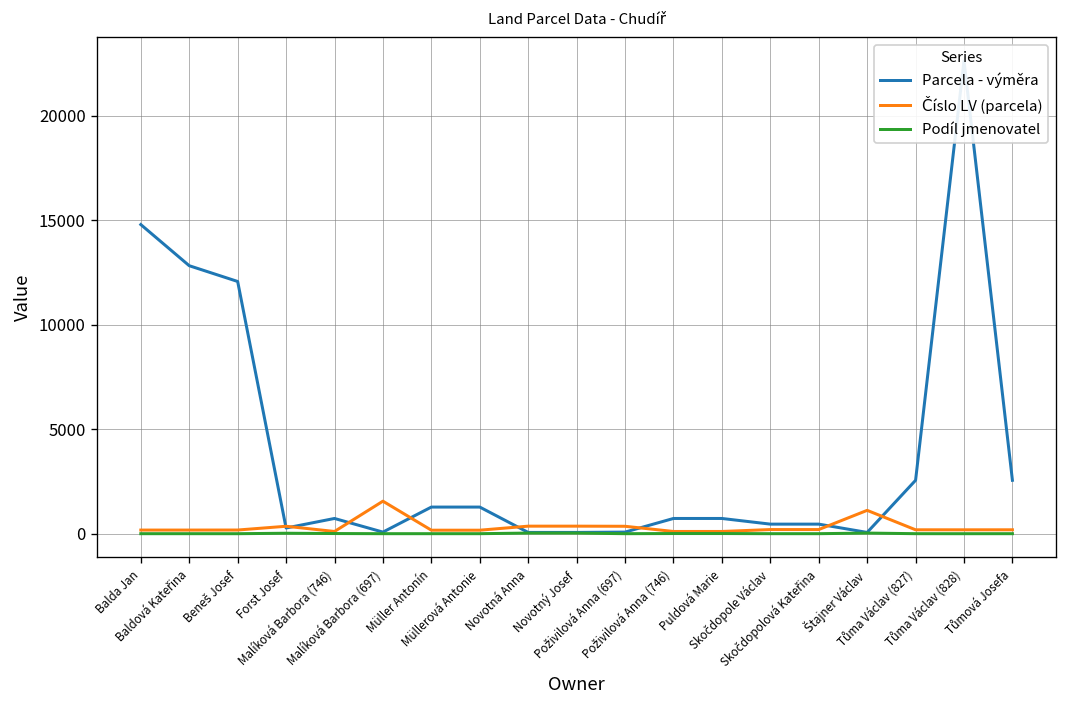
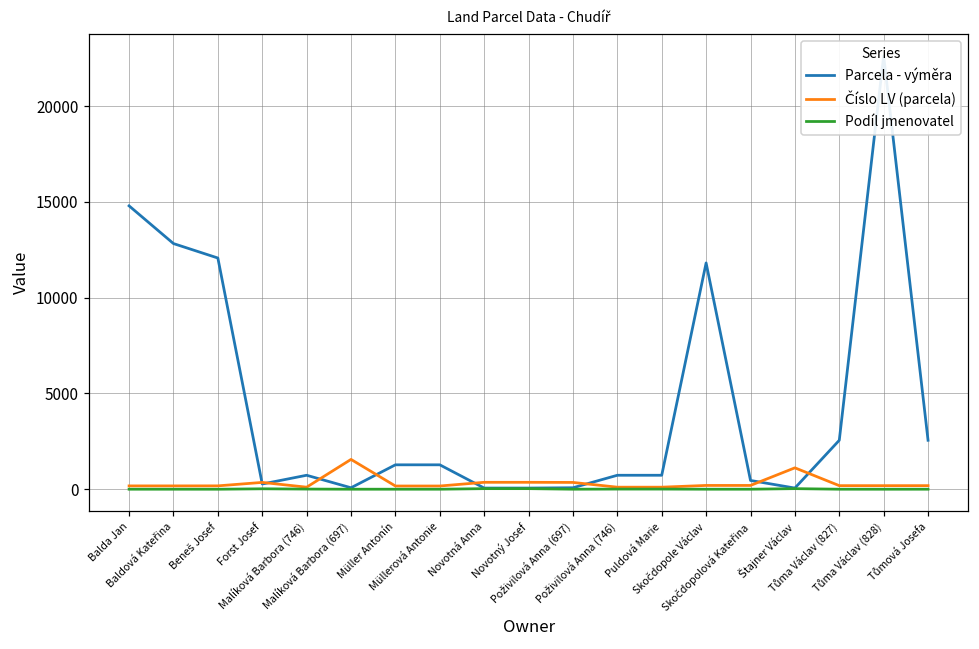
  {
    "Parcela - výměra": {
      "Balda Jan": 14800,
      "Baldová Kateřina": 12800,
      "Beneš Josef": 12100,
      "Malíková Barbora (746)": 700,
      "Müller Antonín": 1300,
      "Müllerová Antonie": 1300,
      "Poživilová Anna (746)": 700,
      "Puldová Marie": 700,
-     "Skočdopole Václav": 500,
+     "Skočdopole Václav": 11800,
      "Skočdopolová Kateřina": 500,
      "Tůma Václav (827)": 2600,
      "Tůmová Josefa": 2600
    },
    "Číslo LV (parcela)": {
      "Balda Jan": 200,
      "Baldová Kateřina": 200,
      "Beneš Josef": 200,
      "Malíková Barbora (697)": 1600,
      "Müller Antonín": 200,
      "Müllerová Antonie": 200,
      "Novotná Anna": 400,
      "Novotný Josef": 400,
      "Poživilová Anna (697)": 400,
      "Skočdopole Václav": 200,
      "Skočdopolová Kateřina": 200,
      "Štajner Václav": 1100,
      "Tůma Václav (827)": 200,
      "Tůma Václav (828)": 200,
      "Tůmová Josefa": 200
    },
    "Podíl jmenovatel": {
      "Balda Jan": 0,
      "Baldová Kateřina": 0,
      "Beneš Josef": 0,
      "Forst Josef": 0,
      "Müller Antonín": 0,
      "Müllerová Antonie": 0,
      "Skočdopole Václav": 0,
      "Skočdopolová Kateřina": 0,
      "Tůma Václav (827)": 0,
      "Tůma Václav (828)": 0,
      "Tůmová Josefa": 0
    }
  }
